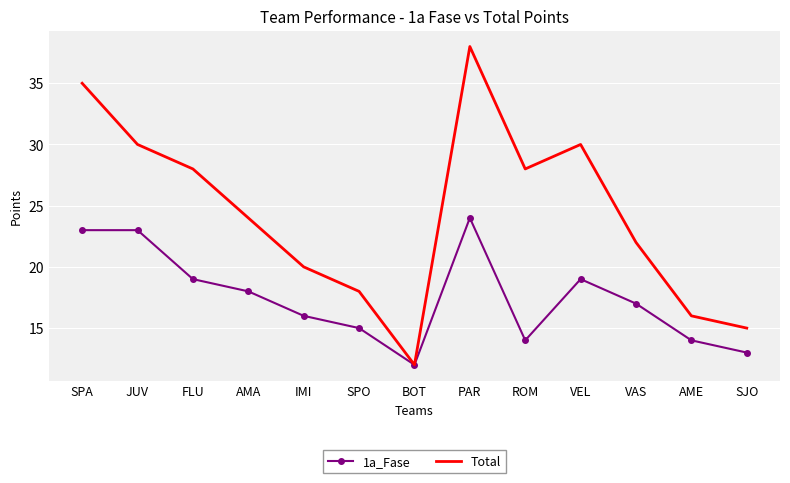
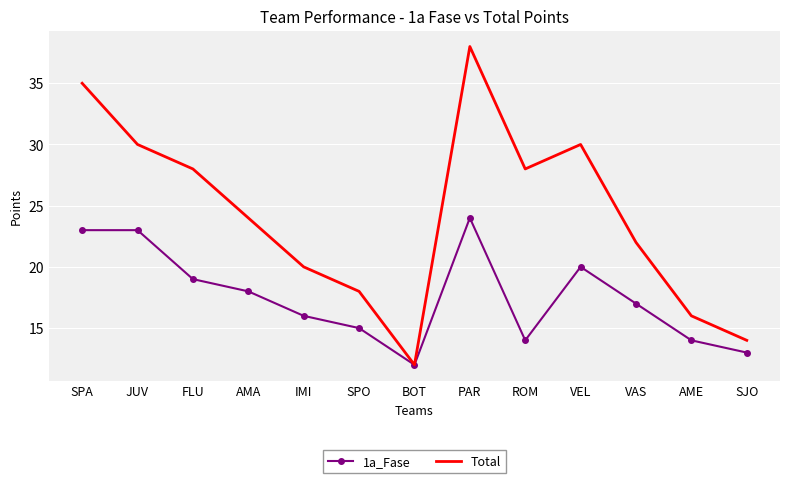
  {
    "1a_Fase": {
      "SPA": 23,
      "JUV": 23,
      "FLU": 19,
      "AMA": 18,
      "IMI": 16,
      "SPO": 15,
      "PAR": 24,
      "ROM": 14,
-     "VEL": 19,
+     "VEL": 20,
      "VAS": 17,
      "AME": 14,
      "SJO": 13
    },
    "Total": {
      "SPA": 35,
      "JUV": 30,
      "FLU": 28,
      "AMA": 24,
      "IMI": 20,
      "SPO": 18,
      "PAR": 38,
      "ROM": 28,
      "VEL": 30,
      "VAS": 22,
      "AME": 16,
-     "SJO": 15
+     "SJO": 14
    }
  }
